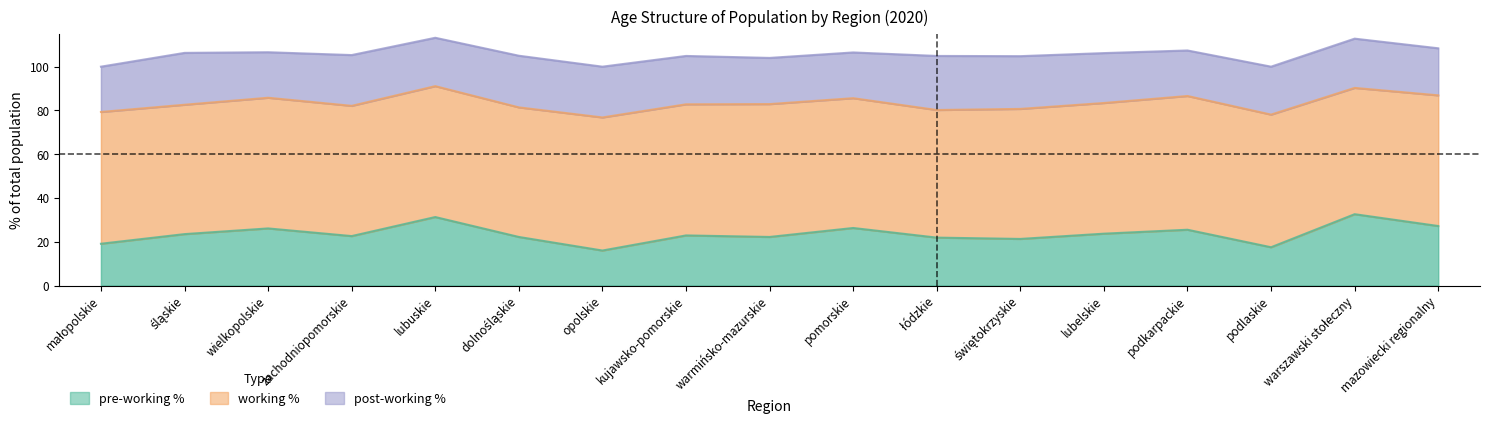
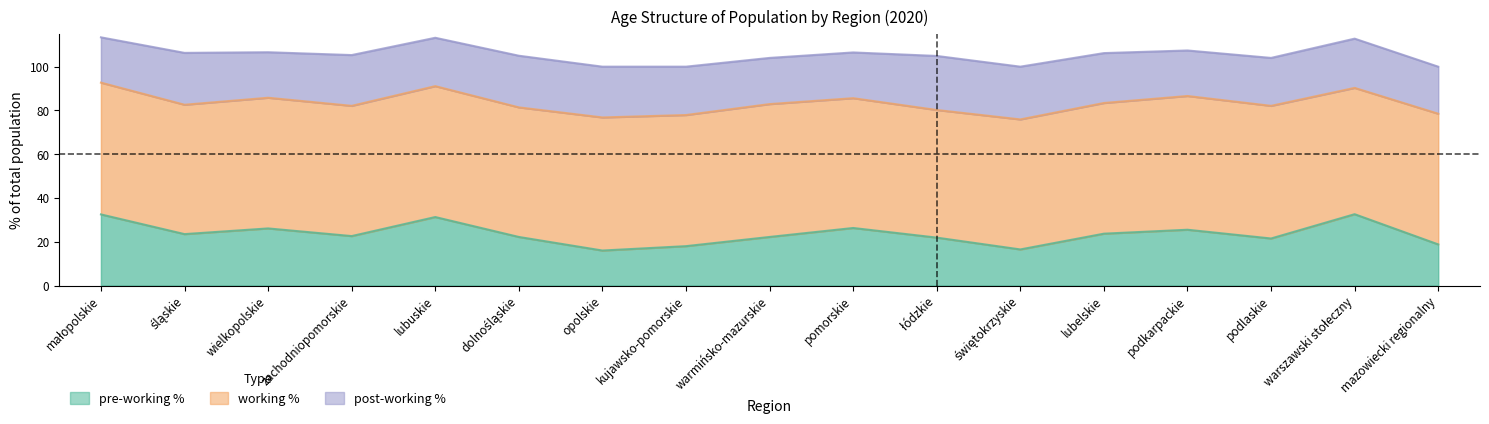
  {
    "pre-working %": {
-     "małopolskie": 19,
+     "małopolskie": 33,
      "śląskie": 24,
      "wielkopolskie": 26,
      "zachodniopomorskie": 23,
      "lubuskie": 31,
      "dolnośląskie": 22,
      "opolskie": 16,
-     "kujawsko-pomorskie": 23,
+     "kujawsko-pomorskie": 18,
      "warmińsko-mazurskie": 22,
      "pomorskie": 26,
      "łódzkie": 22,
-     "świętokrzyskie": 21,
+     "świętokrzyskie": 17,
      "lubelskie": 24,
      "podkarpackie": 26,
-     "podlaskie": 18,
+     "podlaskie": 22,
      "warszawski stołeczny": 33,
-     "mazowiecki regionalny": 27
+     "mazowiecki regionalny": 19
    },
    "working %": {
      "małopolskie": 60,
      "śląskie": 59,
      "wielkopolskie": 60,
      "zachodniopomorskie": 59,
      "lubuskie": 60,
      "dolnośląskie": 59,
      "opolskie": 61,
      "kujawsko-pomorskie": 60,
      "warmińsko-mazurskie": 61,
      "pomorskie": 59,
      "łódzkie": 58,
      "świętokrzyskie": 59,
      "lubelskie": 60,
      "podkarpackie": 61,
      "podlaskie": 61,
      "warszawski stołeczny": 58,
      "mazowiecki regionalny": 60
    },
    "post-working %": {
      "małopolskie": 21,
      "śląskie": 24,
      "wielkopolskie": 21,
      "zachodniopomorskie": 23,
      "lubuskie": 22,
      "dolnośląskie": 24,
      "opolskie": 23,
      "kujawsko-pomorskie": 22,
      "warmińsko-mazurskie": 21,
      "pomorskie": 21,
      "łódzkie": 25,
      "świętokrzyskie": 24,
      "lubelskie": 23,
      "podkarpackie": 21,
      "podlaskie": 22,
      "warszawski stołeczny": 23,
      "mazowiecki regionalny": 22
    }
  }
